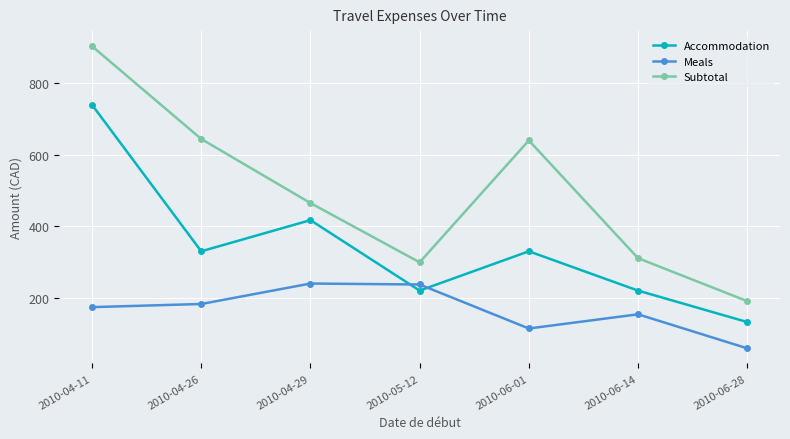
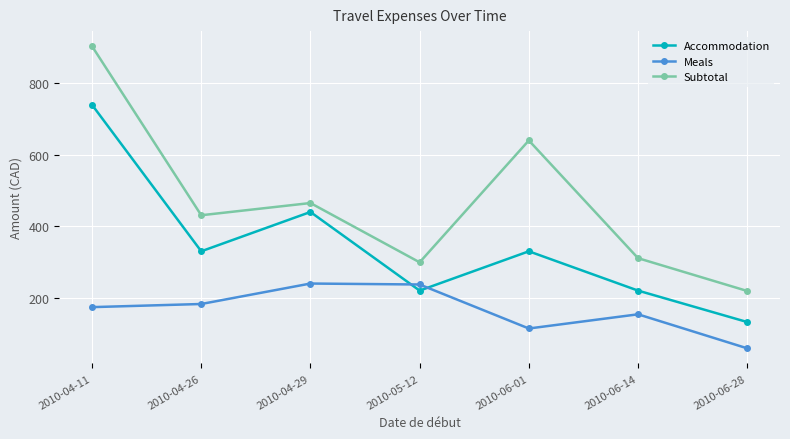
  {
    "Accommodation": {
      "2010-04-11": 740,
      "2010-04-26": 330,
-     "2010-04-29": 420,
+     "2010-04-29": 440,
      "2010-05-12": 220,
      "2010-06-01": 330,
      "2010-06-14": 220,
      "2010-06-28": 130
    },
    "Meals": {
      "2010-04-11": 170,
      "2010-04-26": 180,
      "2010-04-29": 240,
      "2010-05-12": 240,
      "2010-06-01": 110,
      "2010-06-14": 150,
      "2010-06-28": 60
    },
    "Subtotal": {
      "2010-04-11": 900,
-     "2010-04-26": 640,
+     "2010-04-26": 430,
      "2010-04-29": 470,
      "2010-05-12": 300,
      "2010-06-01": 640,
      "2010-06-14": 310,
-     "2010-06-28": 190
+     "2010-06-28": 220
    }
  }
